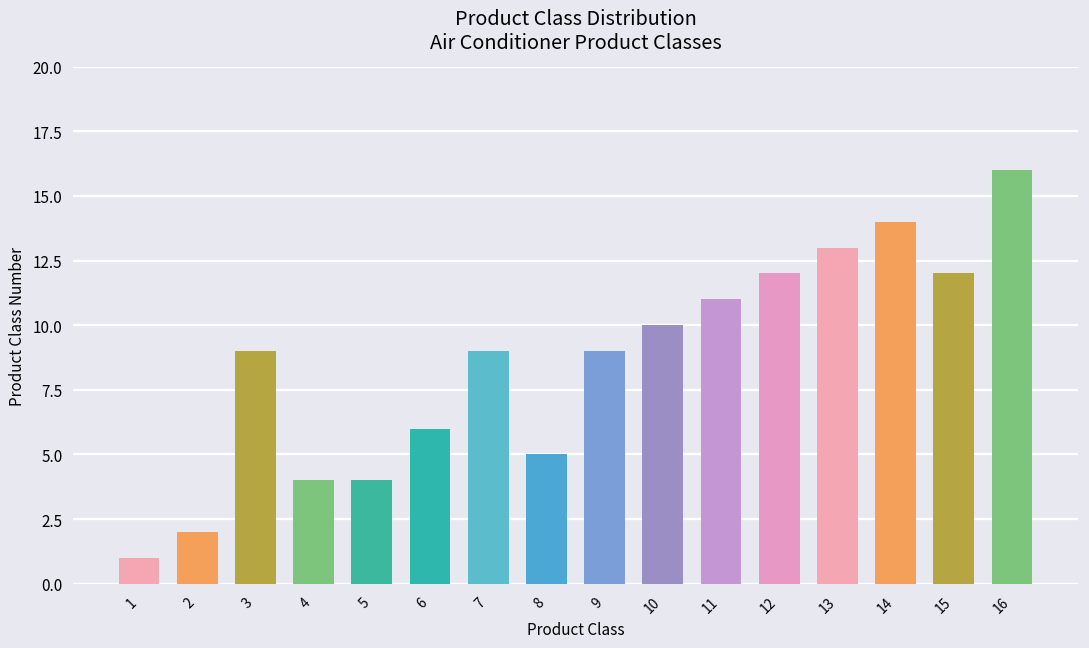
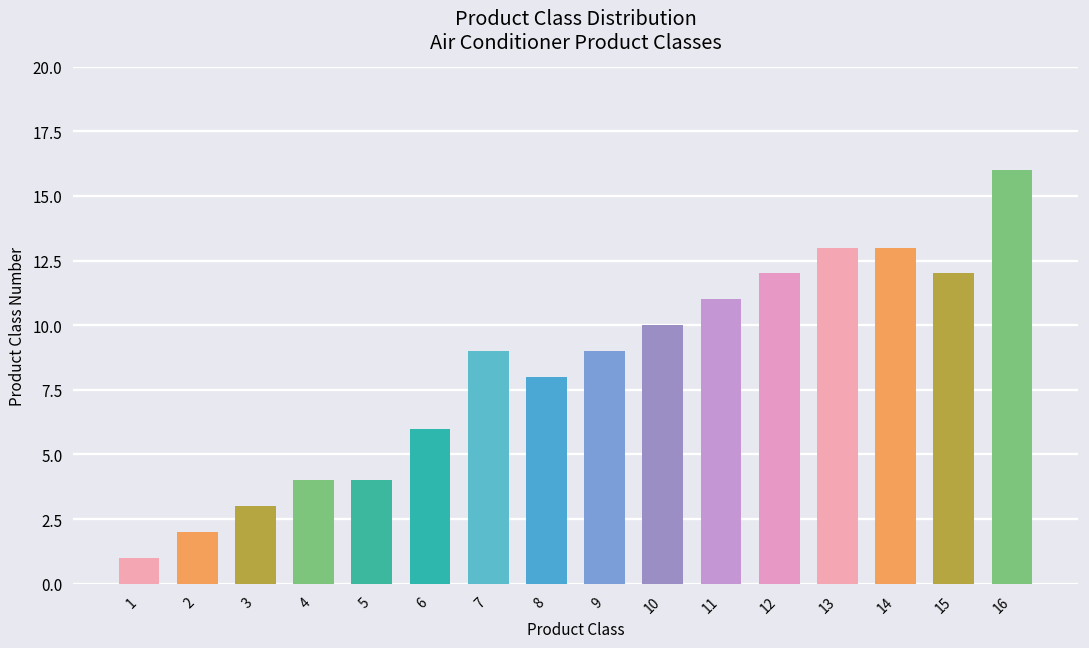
  {
    "1": 1,
    "2": 2,
-   "3": 9,
+   "3": 3,
    "4": 4,
    "5": 4,
    "6": 6,
    "7": 9,
-   "8": 5,
+   "8": 8,
    "9": 9,
    "10": 10,
    "11": 11,
    "12": 12,
    "13": 13,
-   "14": 14,
+   "14": 13,
    "15": 12,
    "16": 16
  }
